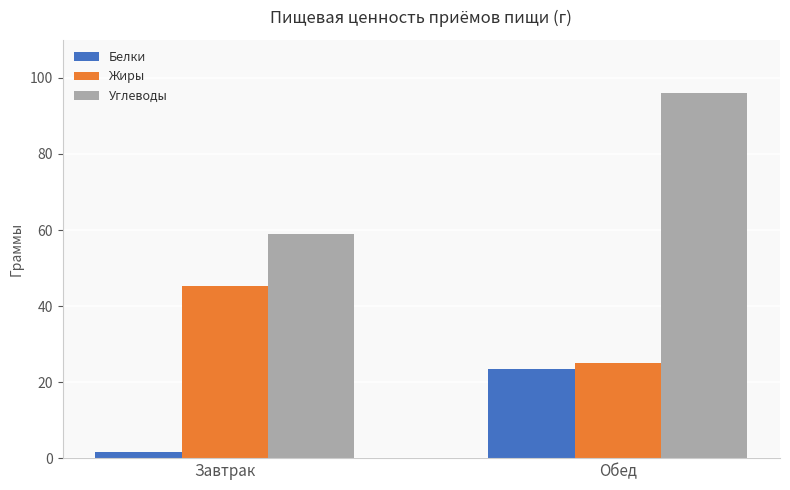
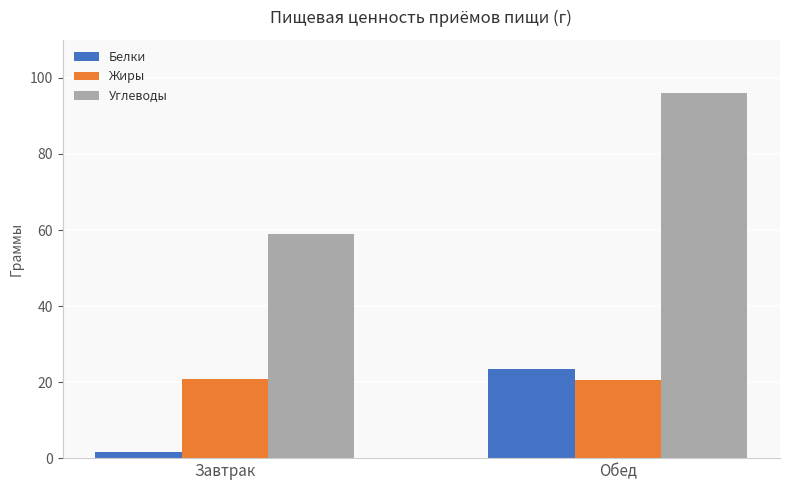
  {
    "Белки": {
      "Завтрак": 2,
      "Обед": 24
    },
    "Жиры": {
-     "Завтрак": 45,
-     "Обед": 25
+     "Завтрак": 21,
+     "Обед": 21
    },
    "Углеводы": {
      "Завтрак": 59,
      "Обед": 96
    }
  }
